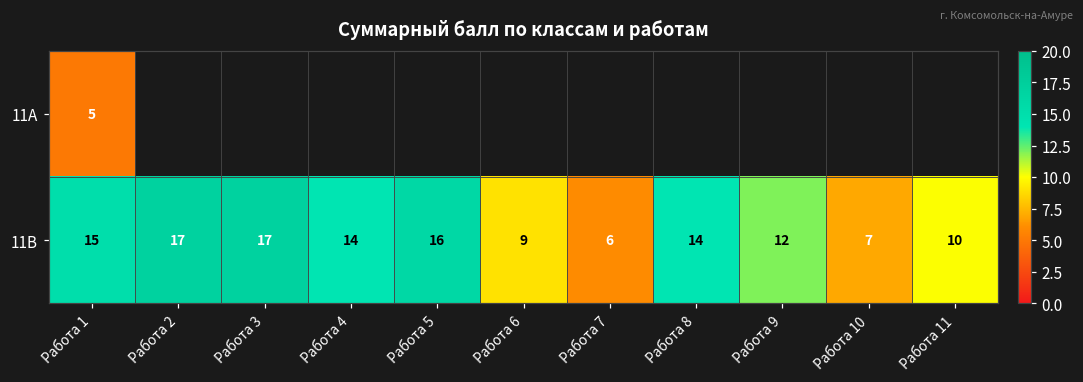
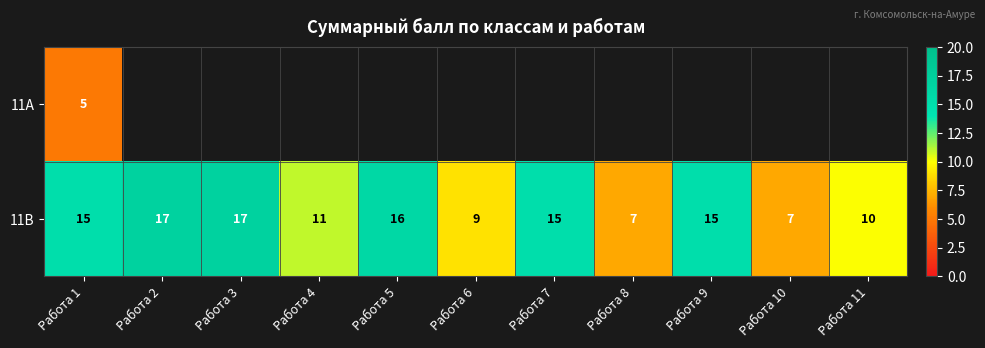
  {
    "11А": {
      "Работа 1": 5
    },
    "11В": {
      "Работа 1": 15,
      "Работа 2": 17,
      "Работа 3": 17,
-     "Работа 4": 14,
+     "Работа 4": 11,
      "Работа 5": 16,
      "Работа 6": 9,
-     "Работа 7": 6,
-     "Работа 8": 14,
-     "Работа 9": 12,
+     "Работа 7": 15,
+     "Работа 8": 7,
+     "Работа 9": 15,
      "Работа 10": 7,
      "Работа 11": 10
    }
  }
